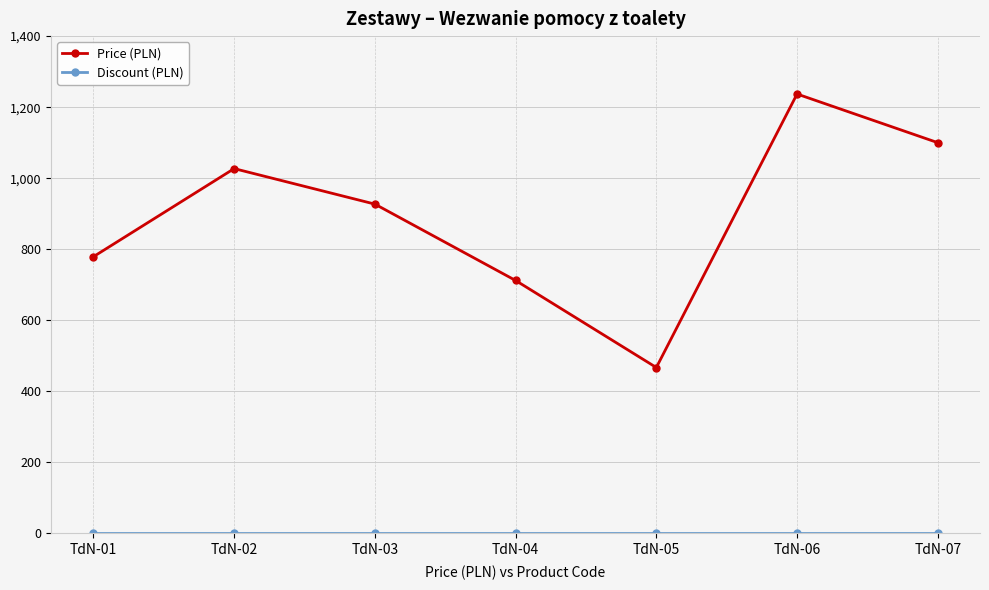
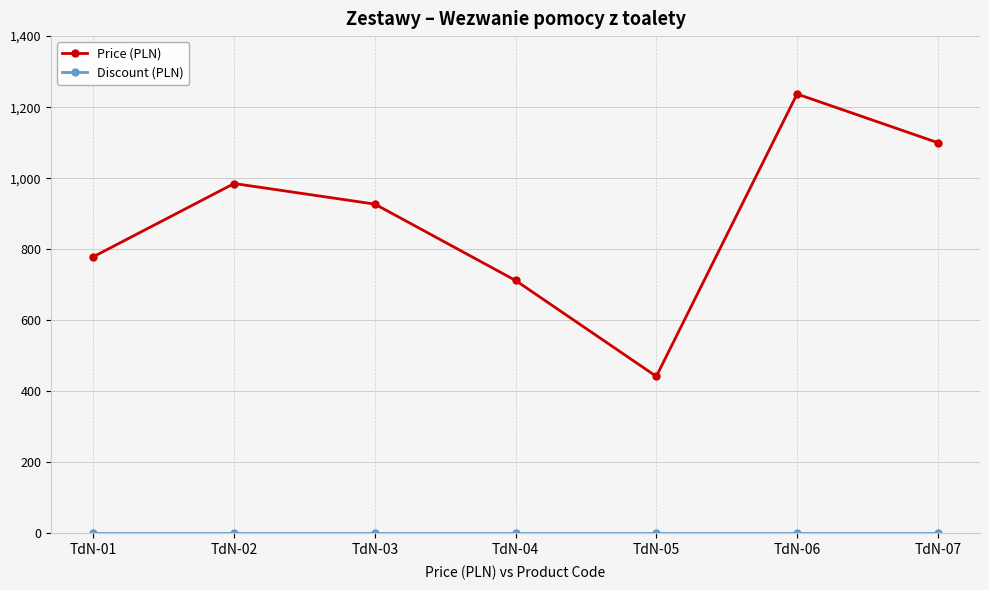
  {
    "Price (PLN)": {
      "TdN-01": "780",
-     "TdN-02": "1,030",
+     "TdN-02": "990",
      "TdN-03": "930",
      "TdN-04": "710",
-     "TdN-05": "470",
+     "TdN-05": "440",
      "TdN-06": "1,240",
      "TdN-07": "1,100"
    },
    "Discount (PLN)": {
      "TdN-01": "0",
      "TdN-02": "0",
      "TdN-03": "0",
      "TdN-04": "0",
      "TdN-05": "0",
      "TdN-06": "0",
      "TdN-07": "0"
    }
  }
